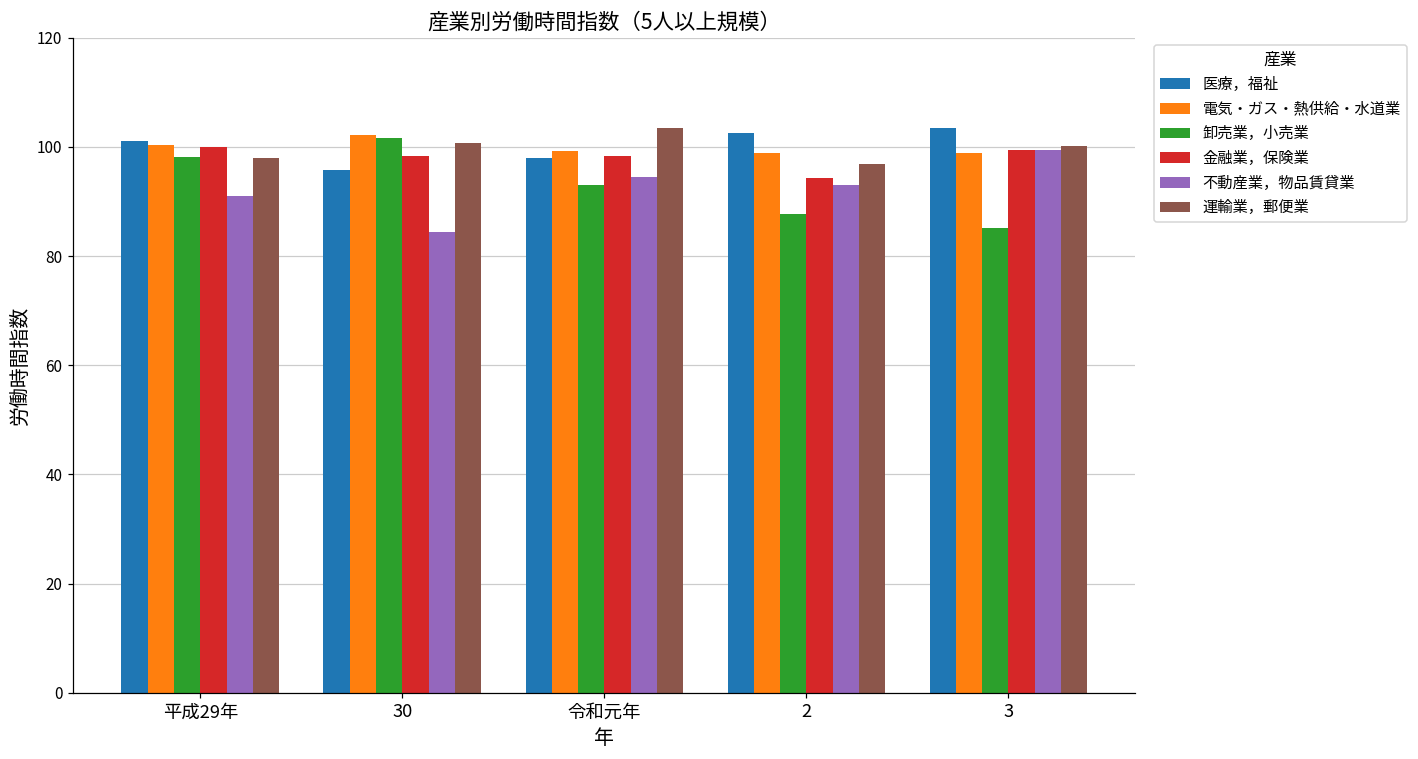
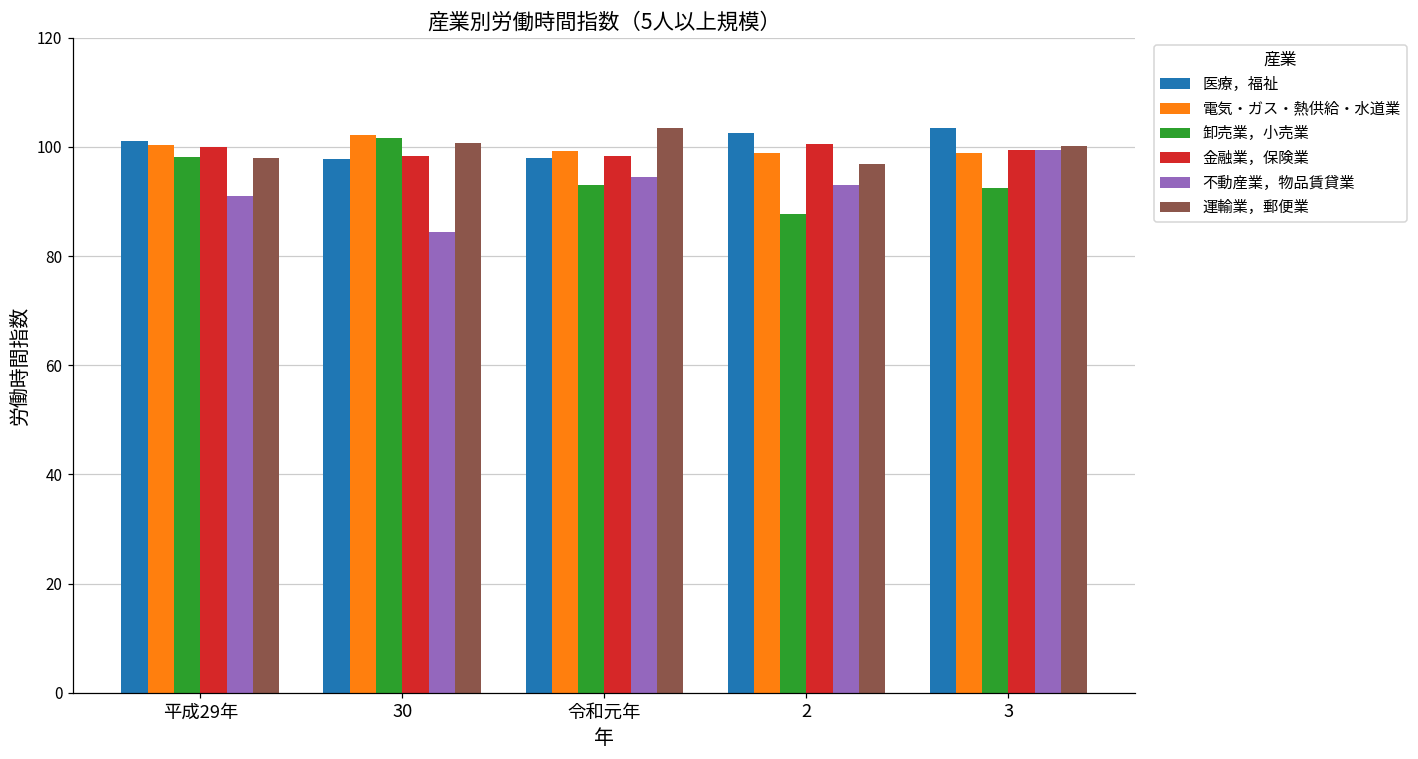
  {
    "医療，福祉": {
      "平成29年": 101,
-     "30": 96,
+     "30": 98,
      "令和元年": 98,
      "2": 103,
      "3": 104
    },
    "電気・ガス・熱供給・水道業": {
      "平成29年": 100,
      "30": 102,
      "令和元年": 99,
      "2": 99,
      "3": 99
    },
    "卸売業，小売業": {
      "平成29年": 98,
      "30": 102,
      "令和元年": 93,
      "2": 88,
-     "3": 85
+     "3": 92
    },
    "金融業，保険業": {
      "平成29年": 100,
      "30": 98,
      "令和元年": 98,
-     "2": 94,
+     "2": 101,
      "3": 100
    },
    "不動産業，物品賃貸業": {
      "平成29年": 91,
      "30": 84,
      "令和元年": 95,
      "2": 93,
      "3": 100
    },
    "運輸業，郵便業": {
      "平成29年": 98,
      "30": 101,
      "令和元年": 104,
      "2": 97,
      "3": 100
    }
  }
